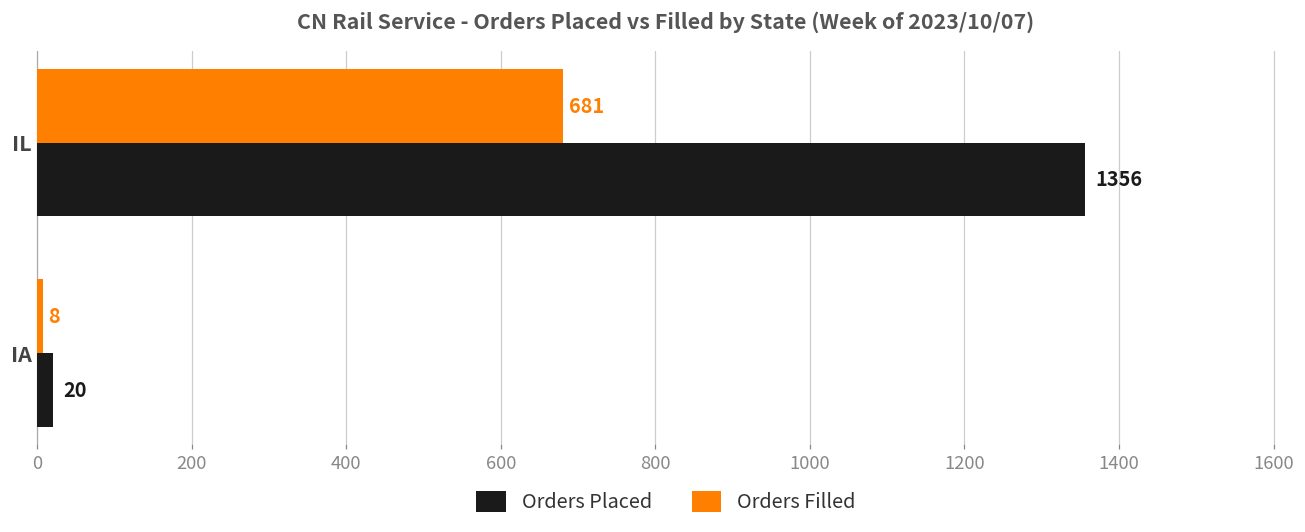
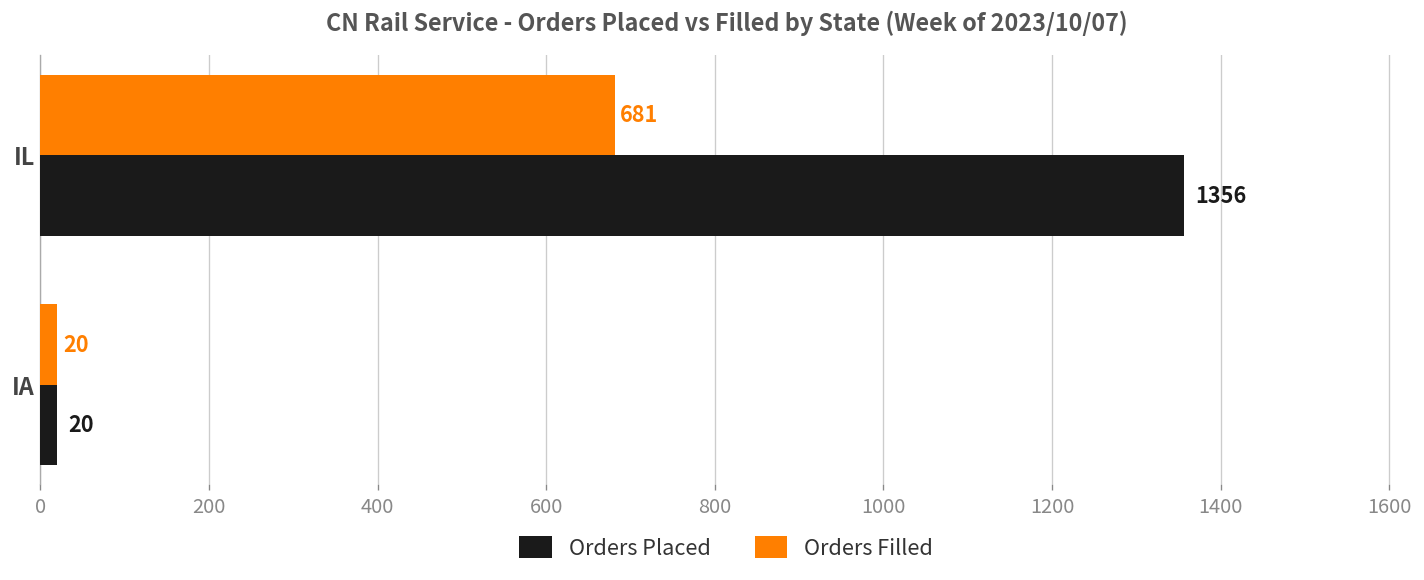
  {
    "Orders Placed": {
      "IL": 1356,
      "IA": 20
    },
    "Orders Filled": {
      "IL": 681,
-     "IA": 8
+     "IA": 20
    }
  }
